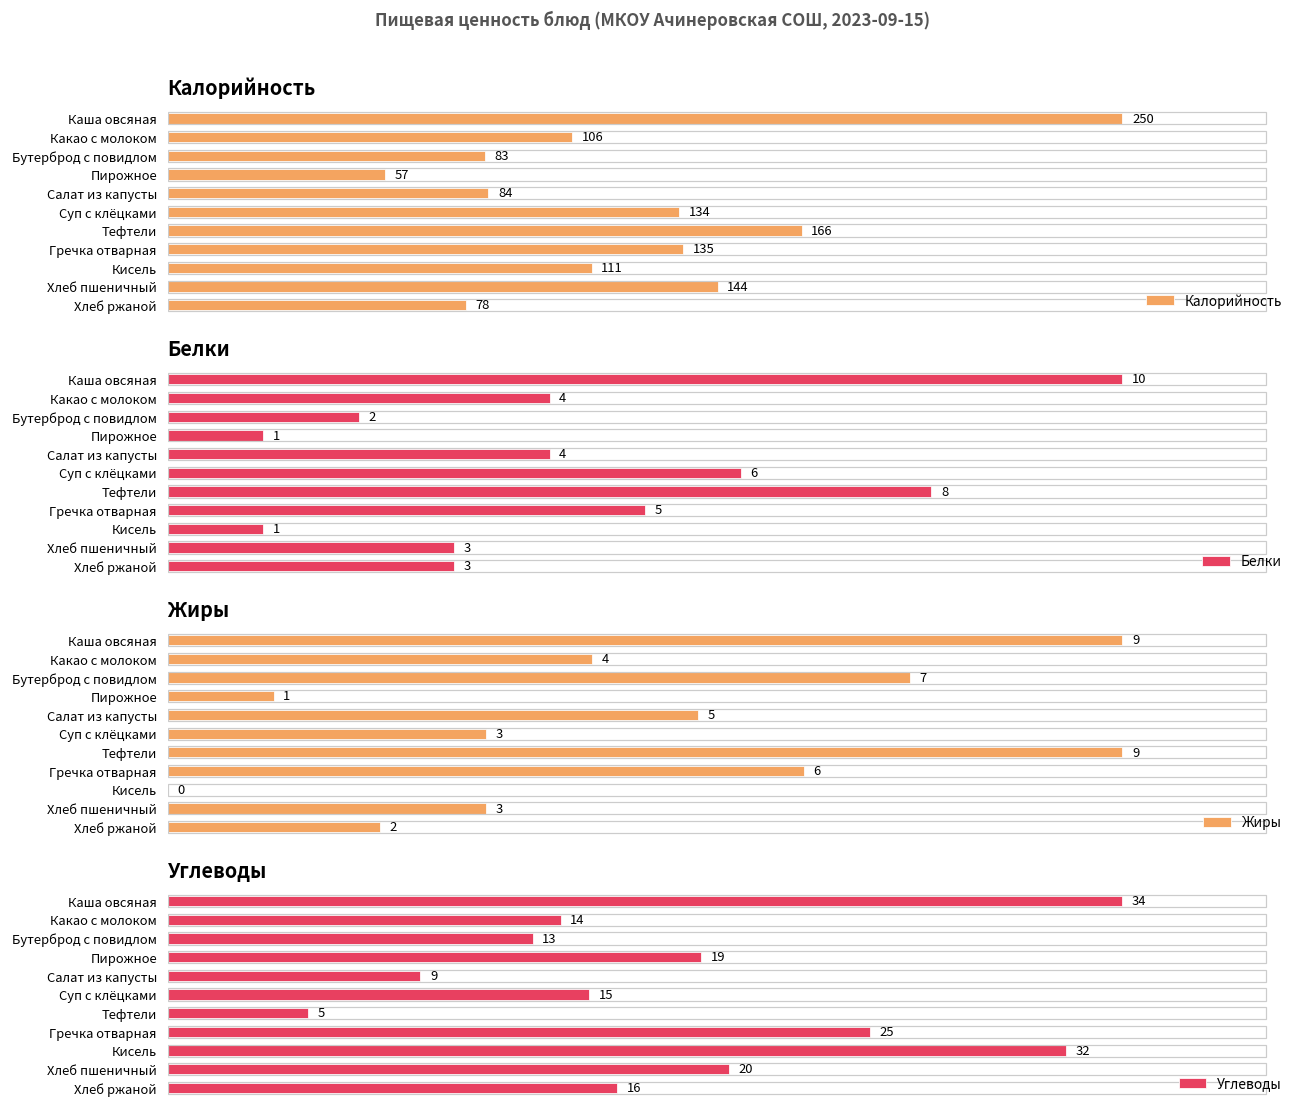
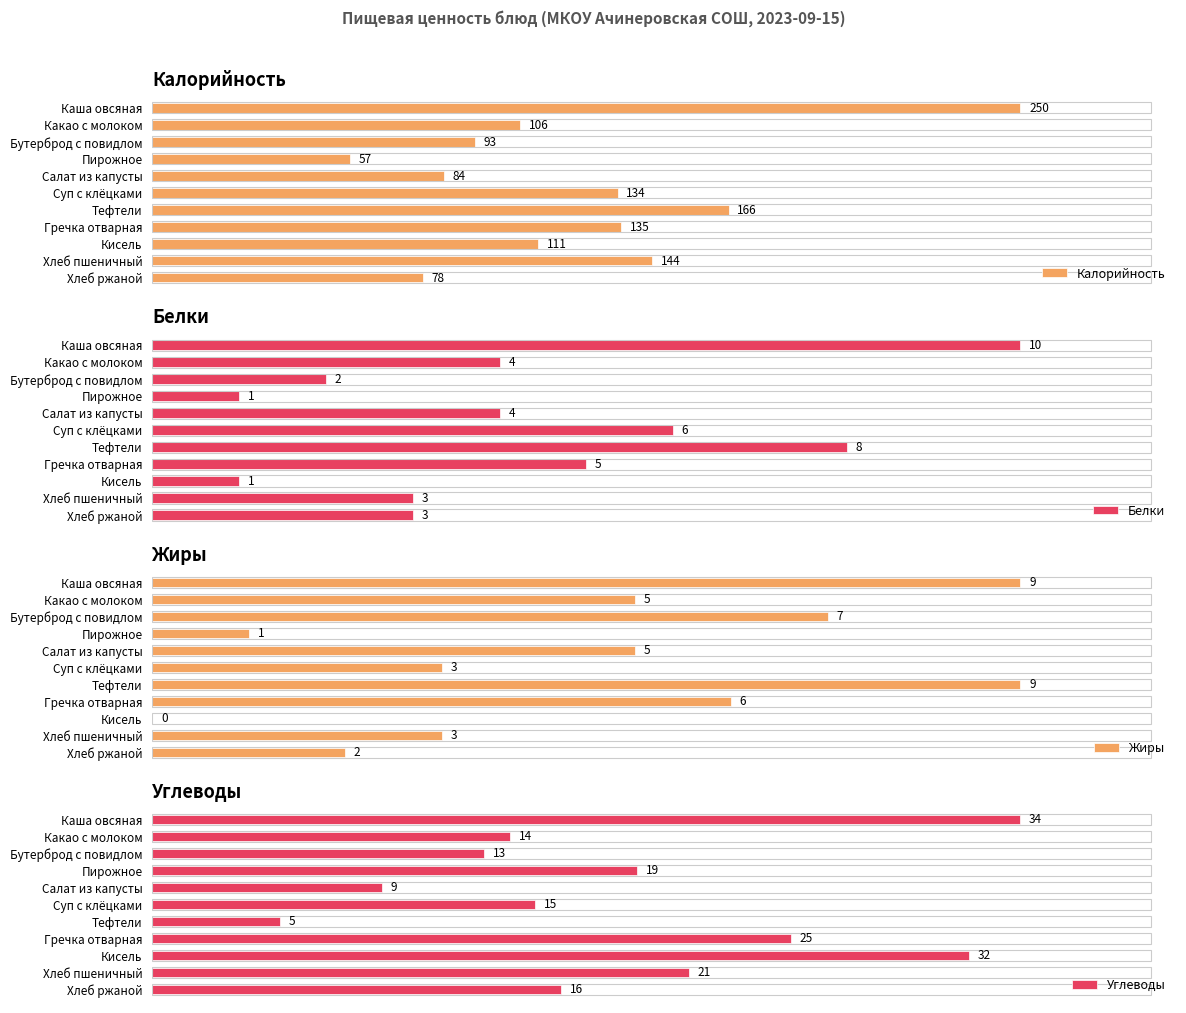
  {
    "Калорийность": {
      "Каша овсяная": 250,
      "Какао с молоком": 106,
-     "Бутерброд с повидлом": 83,
+     "Бутерброд с повидлом": 93,
      "Пирожное": 57,
      "Салат из капусты": 84,
      "Суп с клёцками": 134,
      "Тефтели": 166,
      "Гречка отварная": 135,
      "Кисель": 111,
      "Хлеб пшеничный": 144,
      "Хлеб ржаной": 78
    },
    "Белки": {
      "Каша овсяная": 10,
      "Какао с молоком": 4,
      "Бутерброд с повидлом": 2,
      "Пирожное": 1,
      "Салат из капусты": 4,
      "Суп с клёцками": 6,
      "Тефтели": 8,
      "Гречка отварная": 5,
      "Кисель": 1,
      "Хлеб пшеничный": 3,
      "Хлеб ржаной": 3
    },
    "Жиры": {
      "Каша овсяная": 9,
-     "Какао с молоком": 4,
+     "Какао с молоком": 5,
      "Бутерброд с повидлом": 7,
      "Пирожное": 1,
      "Салат из капусты": 5,
      "Суп с клёцками": 3,
      "Тефтели": 9,
      "Гречка отварная": 6,
      "Кисель": 0,
      "Хлеб пшеничный": 3,
      "Хлеб ржаной": 2
    },
    "Углеводы": {
      "Каша овсяная": 34,
      "Какао с молоком": 14,
      "Бутерброд с повидлом": 13,
      "Пирожное": 19,
      "Салат из капусты": 9,
      "Суп с клёцками": 15,
      "Тефтели": 5,
      "Гречка отварная": 25,
      "Кисель": 32,
-     "Хлеб пшеничный": 20,
+     "Хлеб пшеничный": 21,
      "Хлеб ржаной": 16
    }
  }
